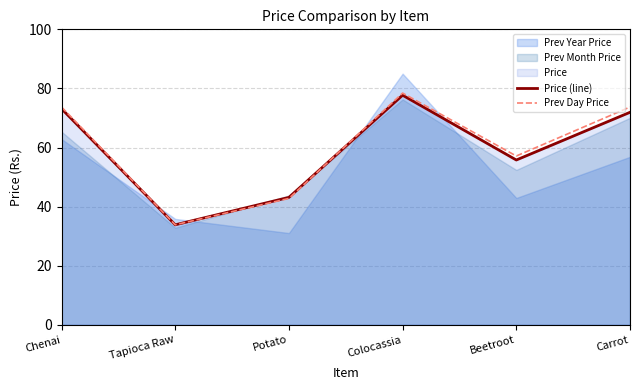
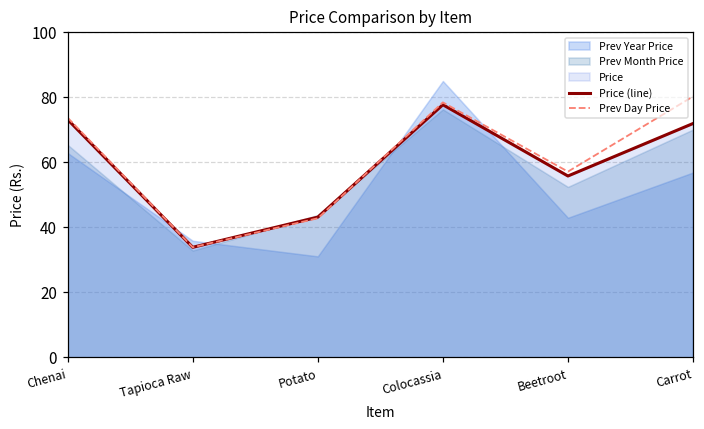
  {
    "Prev Day Price": {
      "Beetroot": 57,
-     "Carrot": 74
+     "Carrot": 80
    }
  }
